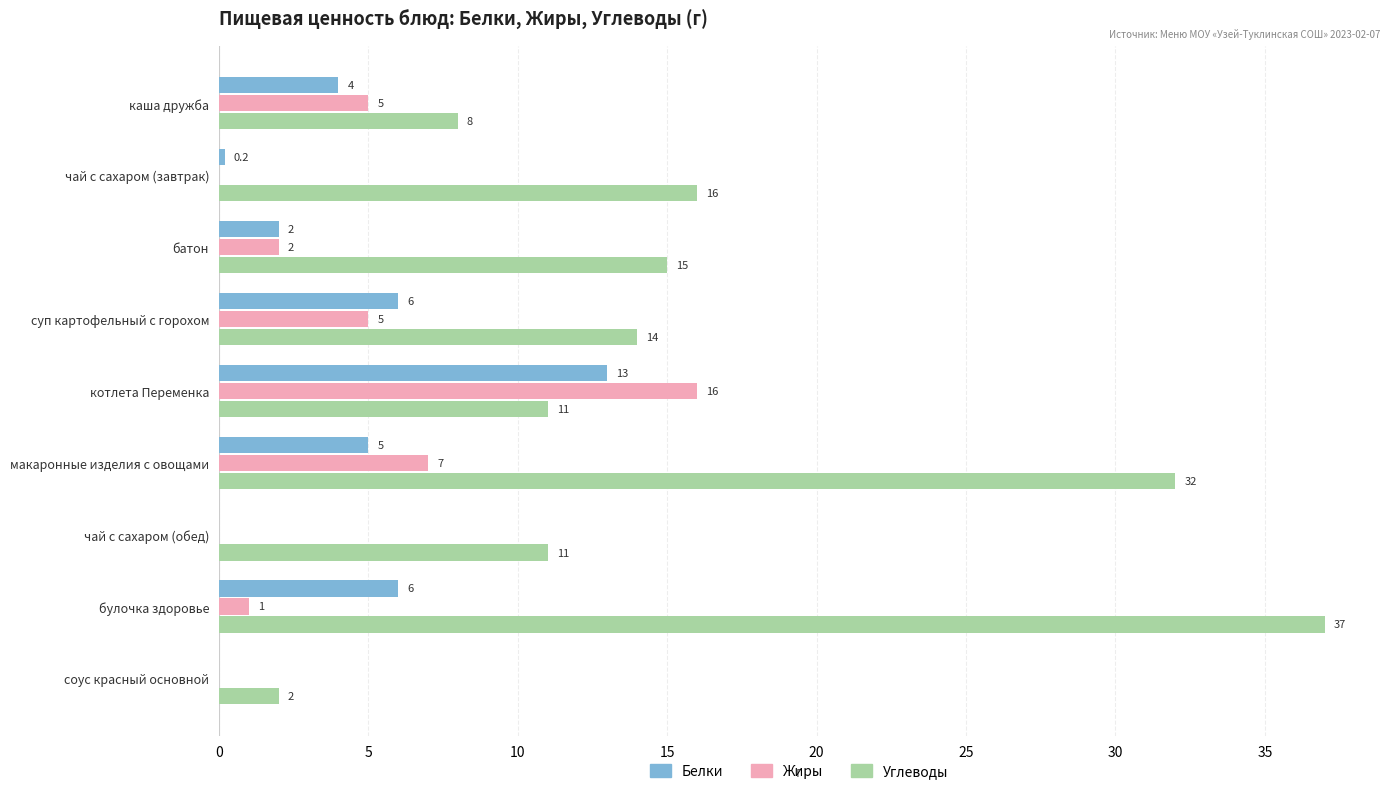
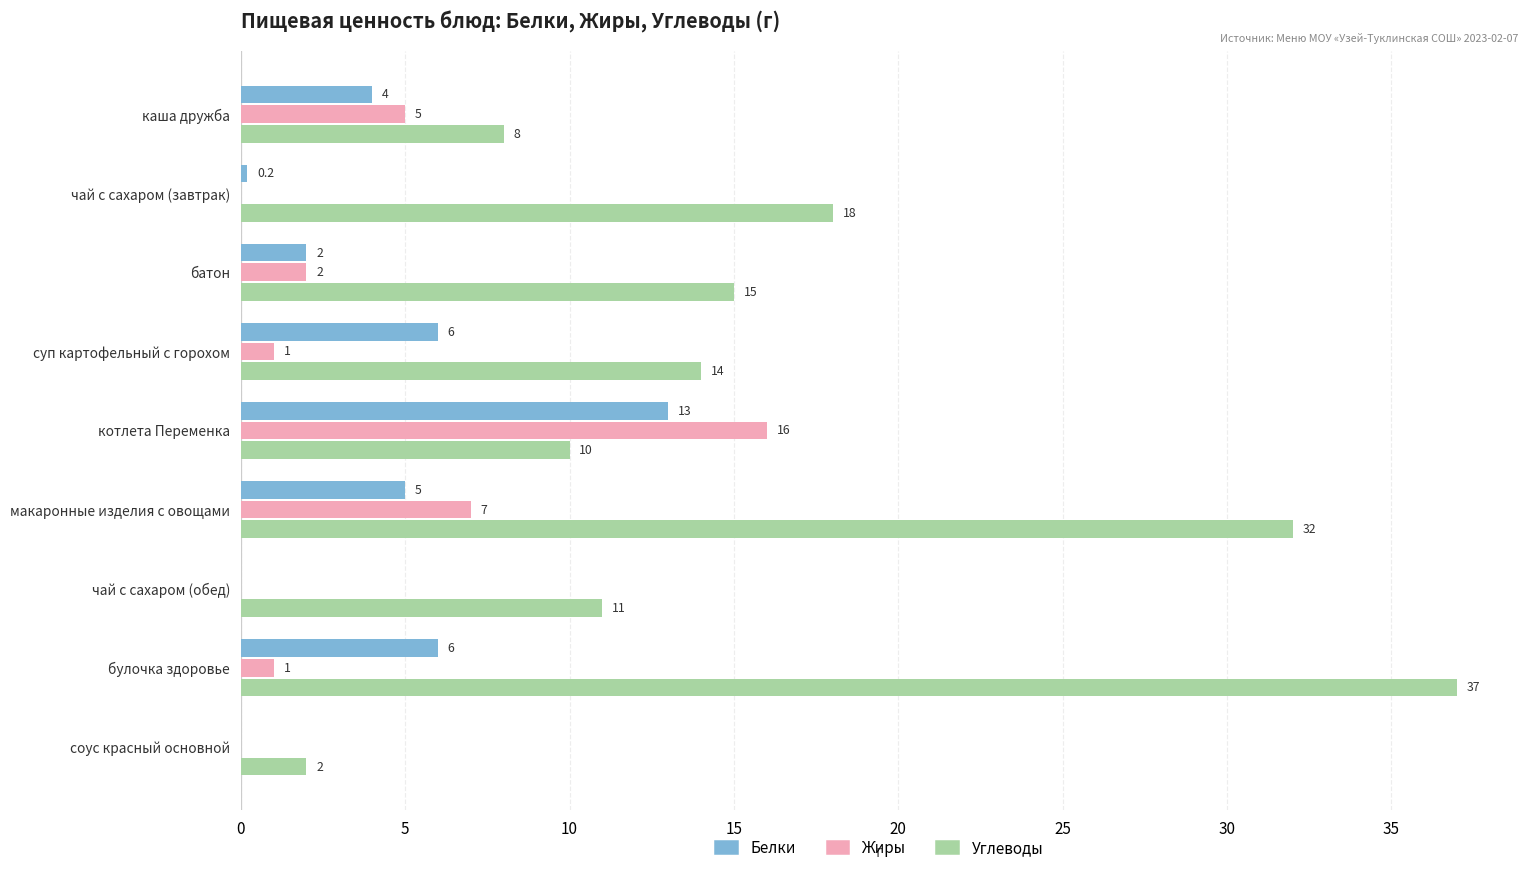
  {
    "Белки": {
      "каша дружба": 4,
      "чай с сахаром (завтрак)": 0.2,
      "батон": 2,
      "суп картофельный с горохом": 6,
      "котлета Переменка": 13,
      "макаронные изделия с овощами": 5,
      "булочка здоровье": 6
    },
    "Жиры": {
      "каша дружба": 5,
      "батон": 2,
-     "суп картофельный с горохом": 5,
+     "суп картофельный с горохом": 1,
      "котлета Переменка": 16,
      "макаронные изделия с овощами": 7,
      "булочка здоровье": 1
    },
    "Углеводы": {
      "каша дружба": 8,
-     "чай с сахаром (завтрак)": 16,
+     "чай с сахаром (завтрак)": 18,
      "батон": 15,
      "суп картофельный с горохом": 14,
-     "котлета Переменка": 11,
+     "котлета Переменка": 10,
      "макаронные изделия с овощами": 32,
      "чай с сахаром (обед)": 11,
      "булочка здоровье": 37,
      "соус красный основной": 2
    }
  }
